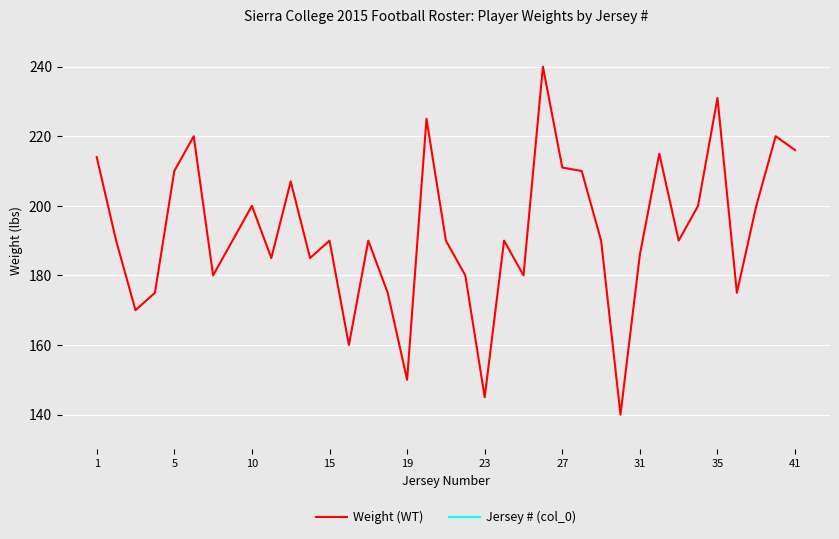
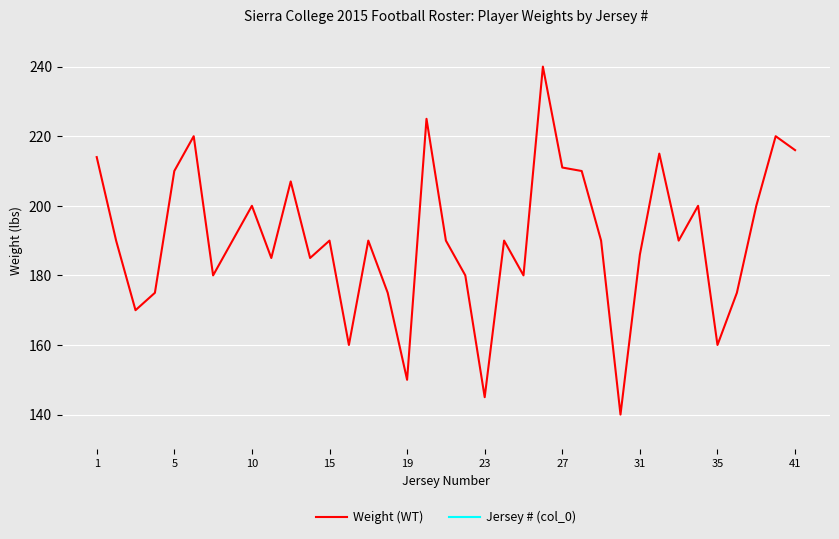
  {
    "Weight (WT)": {
      "1": 214,
      "5": 210,
      "10": 200,
      "15": 190,
      "19": 150,
      "23": 145,
      "27": 211,
      "31": 186,
-     "35": 231,
+     "35": 160,
      "41": 216
    }
  }
